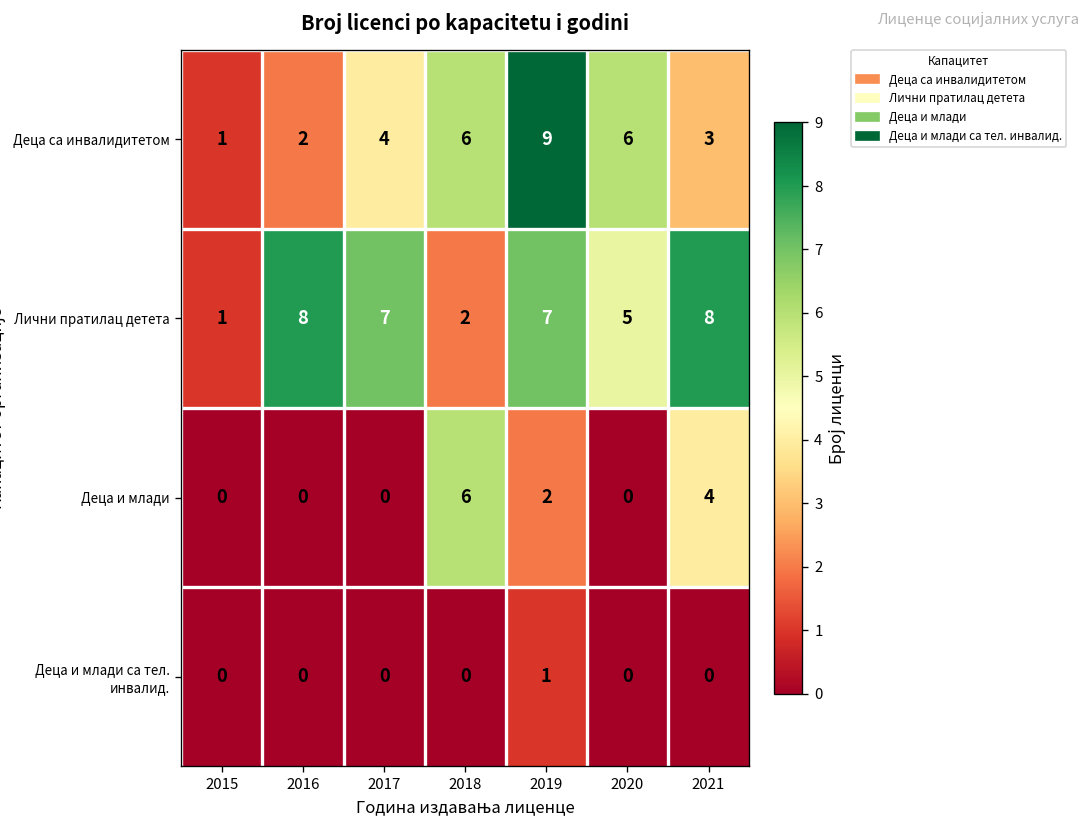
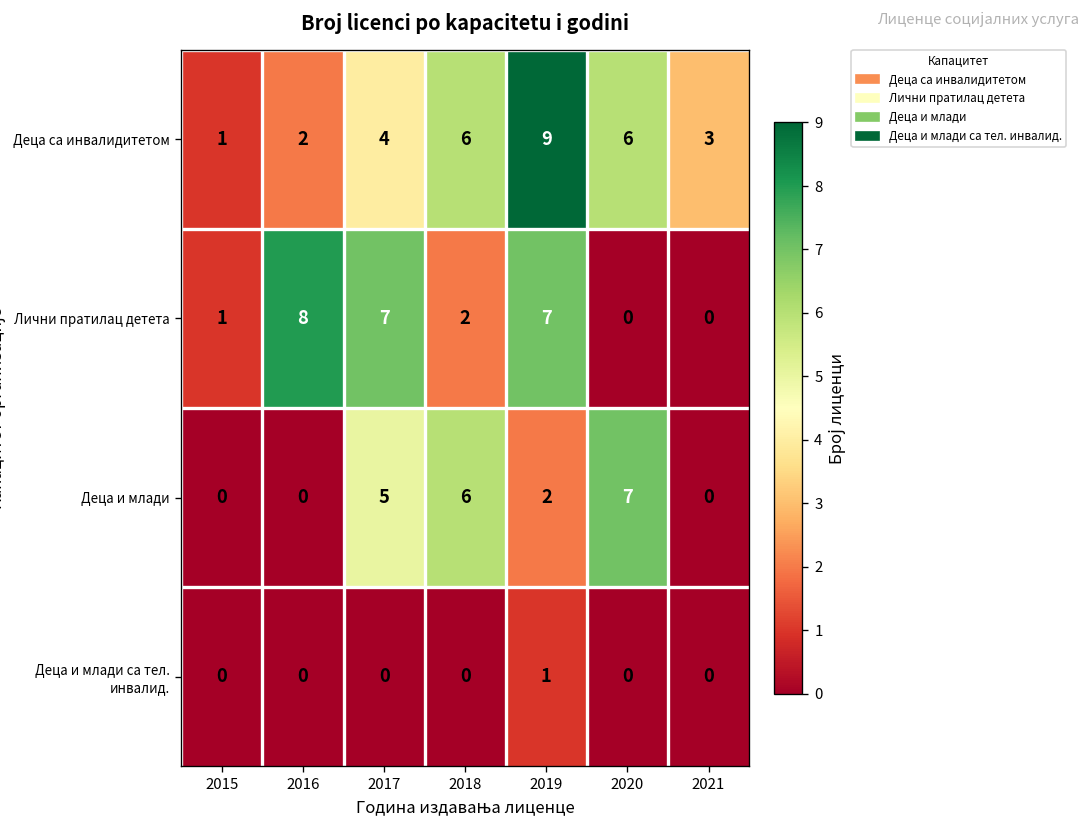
  {
    "Деца са инвалидитетом": {
      "2015": 1,
      "2016": 2,
      "2017": 4,
      "2018": 6,
      "2019": 9,
      "2020": 6,
      "2021": 3
    },
    "Лични пратилац детета": {
      "2015": 1,
      "2016": 8,
      "2017": 7,
      "2018": 2,
      "2019": 7,
-     "2020": 5,
-     "2021": 8
+     "2020": 0,
+     "2021": 0
    },
    "Деца и млади": {
      "2015": 0,
      "2016": 0,
-     "2017": 0,
+     "2017": 5,
      "2018": 6,
      "2019": 2,
-     "2020": 0,
-     "2021": 4
+     "2020": 7,
+     "2021": 0
    },
    "Деца и млади са тел. инвалид.": {
      "2015": 0,
      "2016": 0,
      "2017": 0,
      "2018": 0,
      "2019": 1,
      "2020": 0,
      "2021": 0
    }
  }
